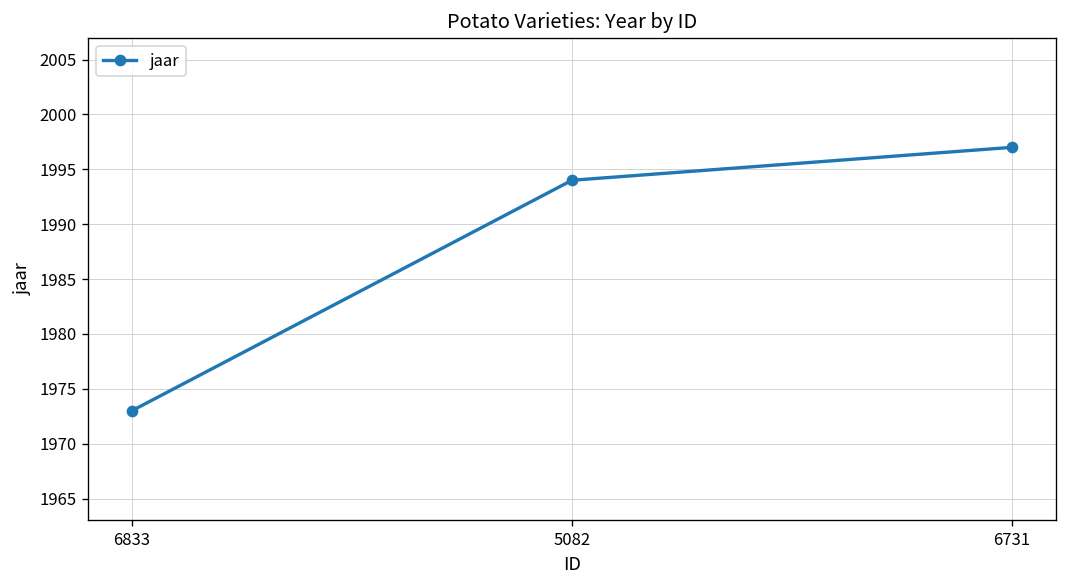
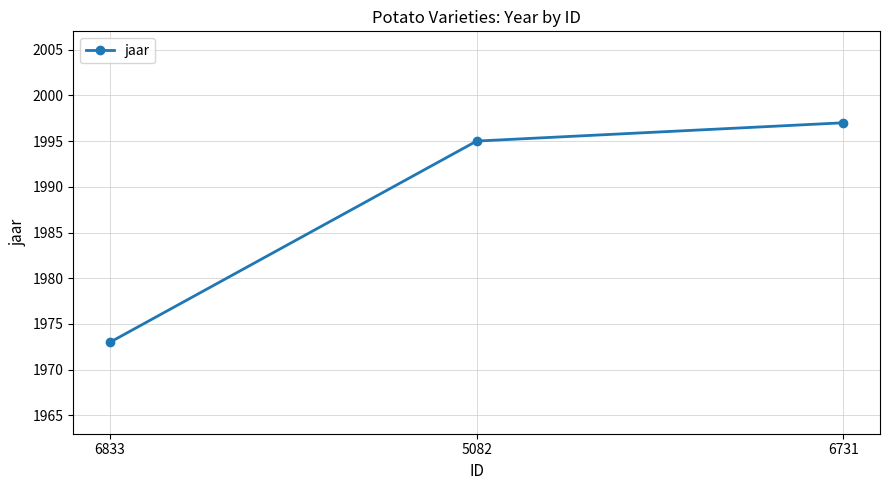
  {
    "6833": 1973,
-   "5082": 1994,
+   "5082": 1995,
    "6731": 1997
  }
